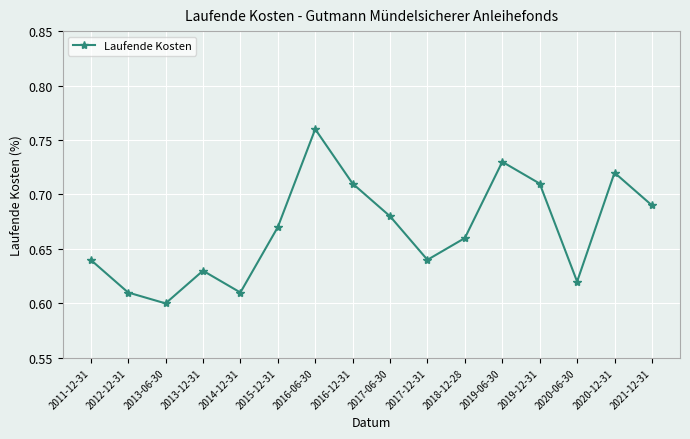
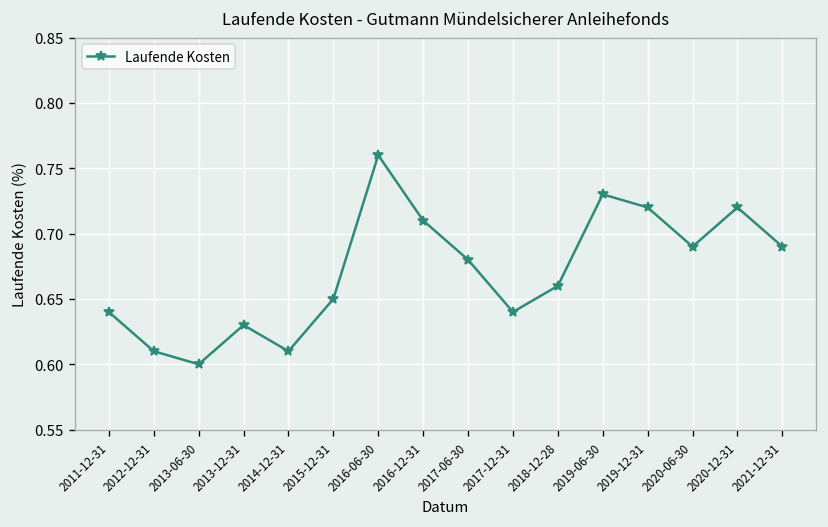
  {
    "2011-12-31": 0.64,
    "2012-12-31": 0.61,
    "2013-06-30": 0.60,
    "2013-12-31": 0.63,
    "2014-12-31": 0.61,
-   "2015-12-31": 0.67,
+   "2015-12-31": 0.65,
    "2016-06-30": 0.76,
    "2016-12-31": 0.71,
    "2017-06-30": 0.68,
    "2017-12-31": 0.64,
    "2018-12-28": 0.66,
    "2019-06-30": 0.73,
-   "2019-12-31": 0.71,
-   "2020-06-30": 0.62,
+   "2019-12-31": 0.72,
+   "2020-06-30": 0.69,
    "2020-12-31": 0.72,
    "2021-12-31": 0.69
  }
